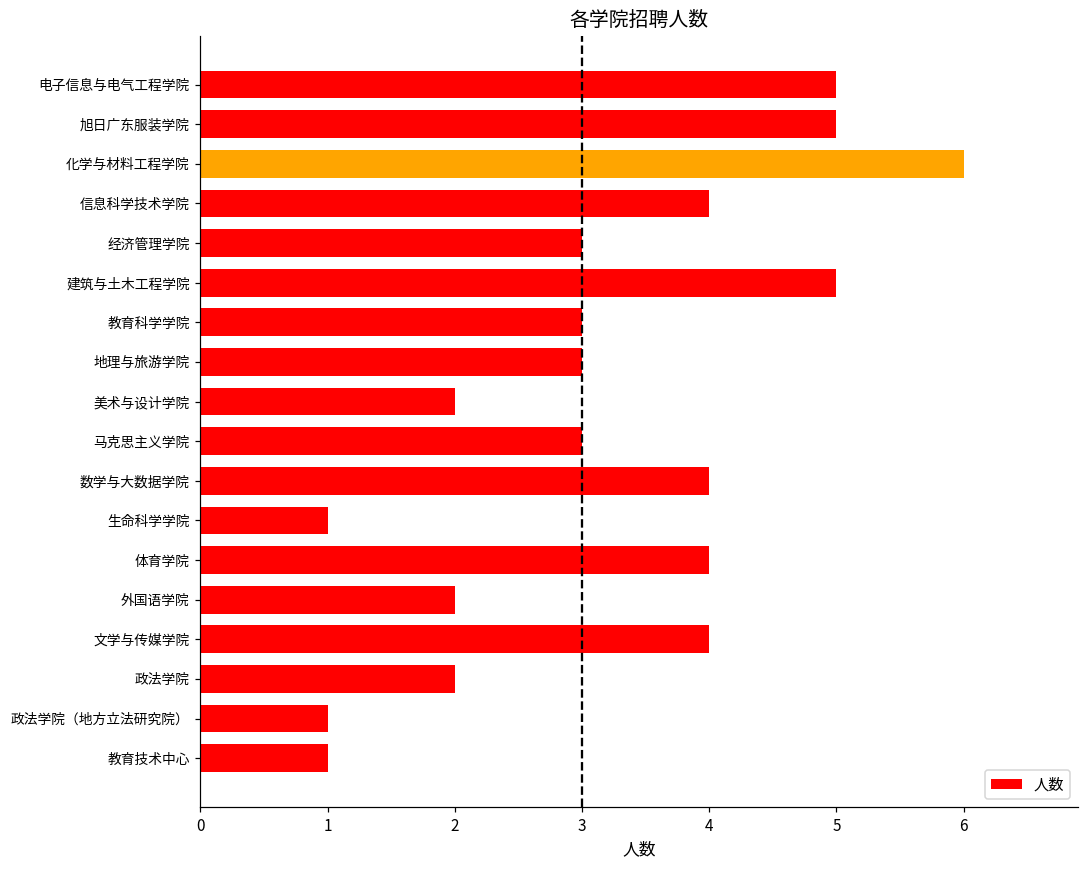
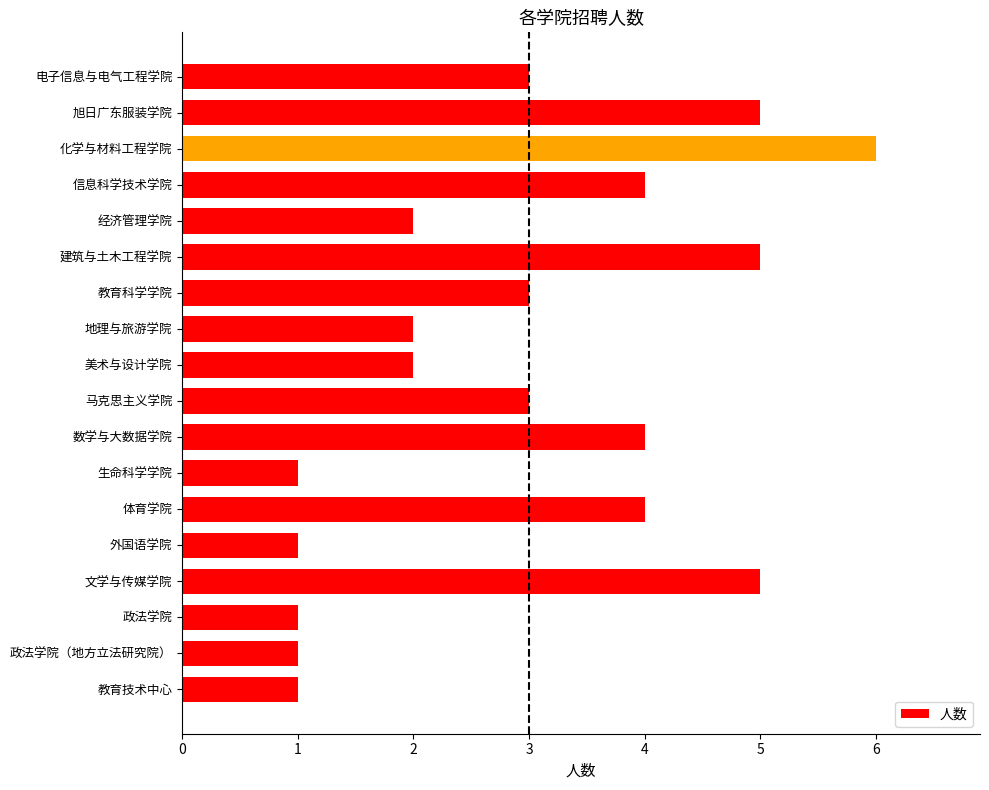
  {
-   "电子信息与电气工程学院": 5,
+   "电子信息与电气工程学院": 3,
    "旭日广东服装学院": 5,
    "化学与材料工程学院": 6,
    "信息科学技术学院": 4,
-   "经济管理学院": 3,
+   "经济管理学院": 2,
    "建筑与土木工程学院": 5,
    "教育科学学院": 3,
-   "地理与旅游学院": 3,
+   "地理与旅游学院": 2,
    "美术与设计学院": 2,
    "马克思主义学院": 3,
    "数学与大数据学院": 4,
    "生命科学学院": 1,
    "体育学院": 4,
-   "外国语学院": 2,
-   "文学与传媒学院": 4,
-   "政法学院": 2,
+   "外国语学院": 1,
+   "文学与传媒学院": 5,
+   "政法学院": 1,
    "政法学院（地方立法研究院）": 1,
    "教育技术中心": 1
  }
